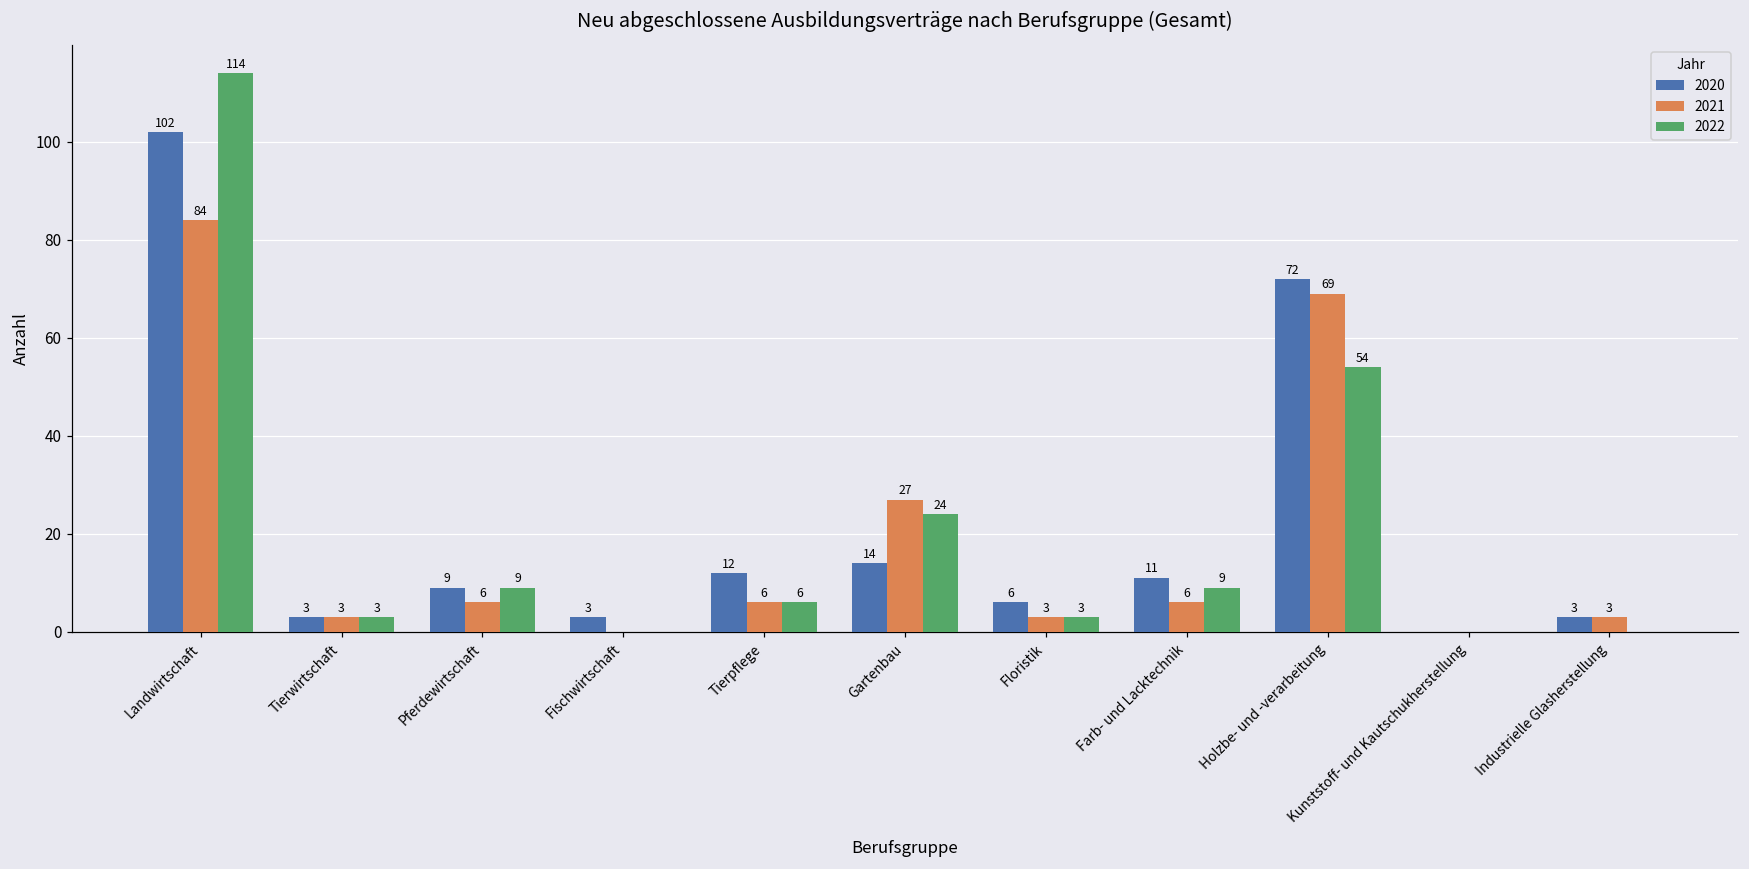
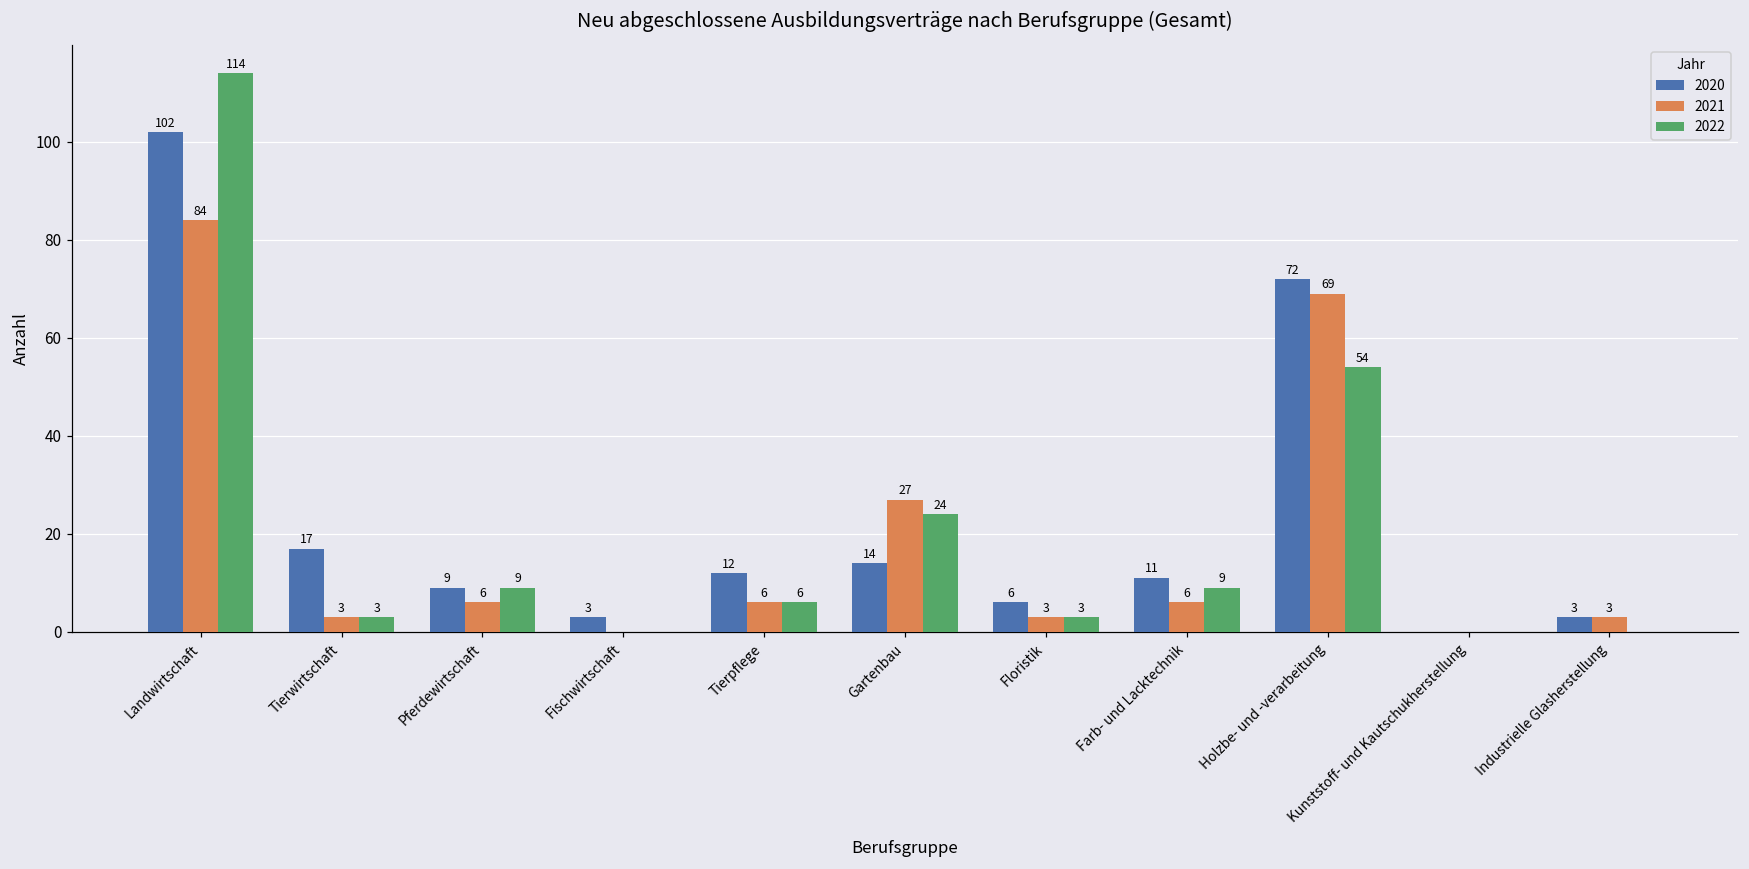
  {
    "2020": {
      "Landwirtschaft": 102,
-     "Tierwirtschaft": 3,
+     "Tierwirtschaft": 17,
      "Pferdewirtschaft": 9,
      "Fischwirtschaft": 3,
      "Tierpflege": 12,
      "Gartenbau": 14,
      "Floristik": 6,
      "Farb- und Lacktechnik": 11,
      "Holzbe- und -verarbeitung": 72,
      "Industrielle Glasherstellung": 3
    },
    "2021": {
      "Landwirtschaft": 84,
      "Tierwirtschaft": 3,
      "Pferdewirtschaft": 6,
      "Tierpflege": 6,
      "Gartenbau": 27,
      "Floristik": 3,
      "Farb- und Lacktechnik": 6,
      "Holzbe- und -verarbeitung": 69,
      "Industrielle Glasherstellung": 3
    },
    "2022": {
      "Landwirtschaft": 114,
      "Tierwirtschaft": 3,
      "Pferdewirtschaft": 9,
      "Tierpflege": 6,
      "Gartenbau": 24,
      "Floristik": 3,
      "Farb- und Lacktechnik": 9,
      "Holzbe- und -verarbeitung": 54
    }
  }
